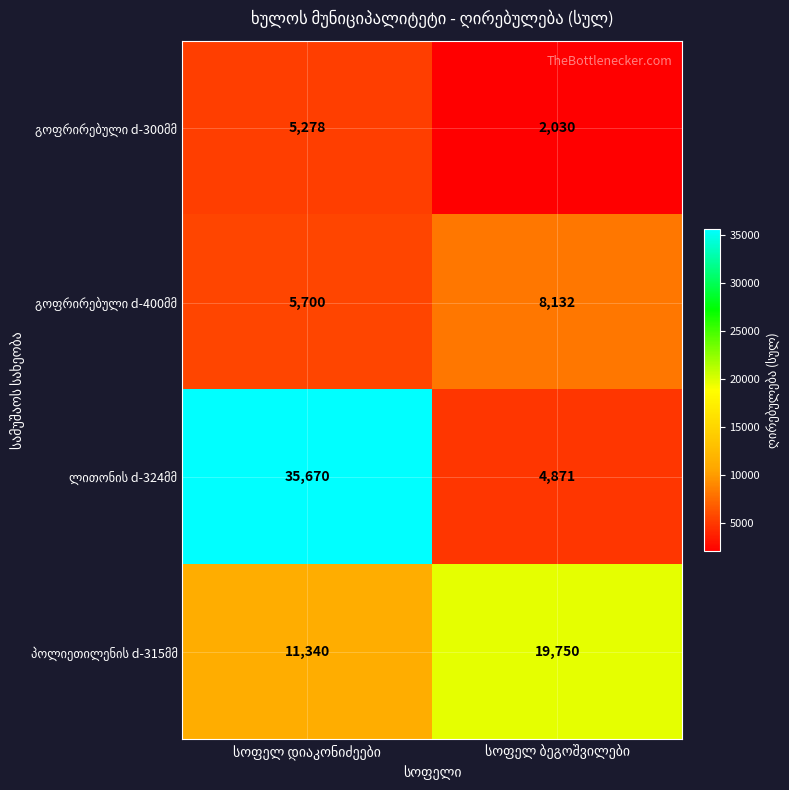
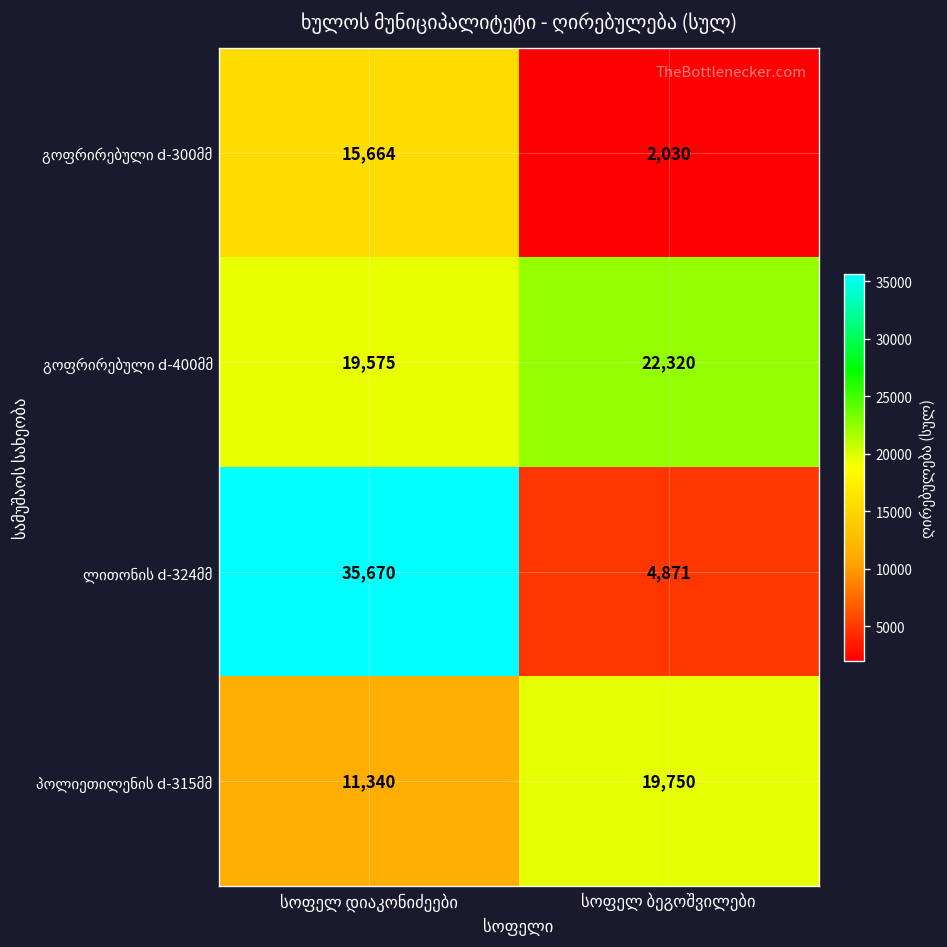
  {
    "გოფრირებული d-300მმ": {
-     "სოფელ დიაკონიძეები": "5,278"
+     "სოფელ დიაკონიძეები": "15,664"
    },
    "გოფრირებული d-400მმ": {
-     "სოფელ დიაკონიძეები": "5,700",
-     "სოფელ ბეგოშვილები": "8,132"
+     "სოფელ დიაკონიძეები": "19,575",
+     "სოფელ ბეგოშვილები": "22,320"
    },
    "ლითონის d-324მმ": {
      "სოფელ დიაკონიძეები": "35,670",
      "სოფელ ბეგოშვილები": "4,871"
    },
    "პოლიეთილენის d-315მმ": {
      "სოფელ დიაკონიძეები": "11,340",
      "სოფელ ბეგოშვილები": "19,750"
    }
  }
